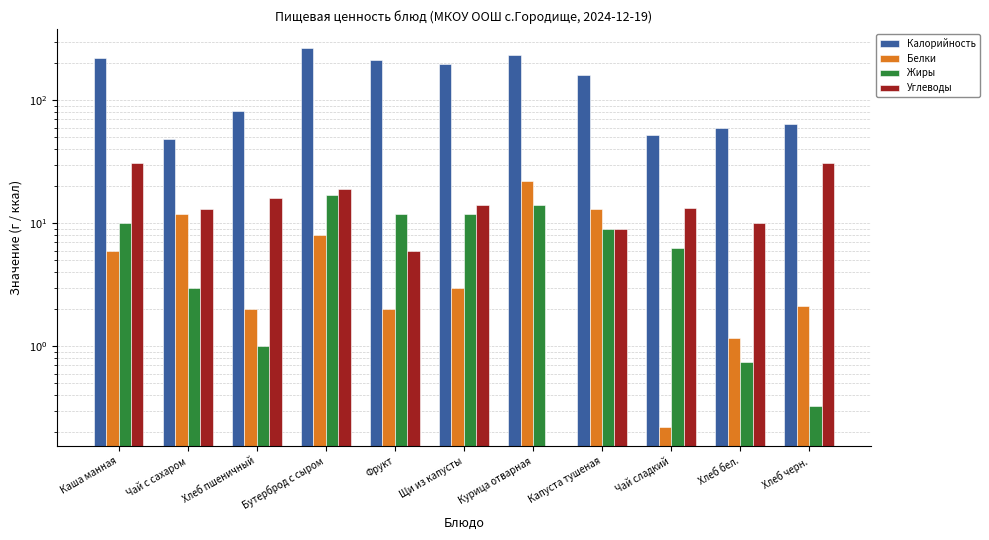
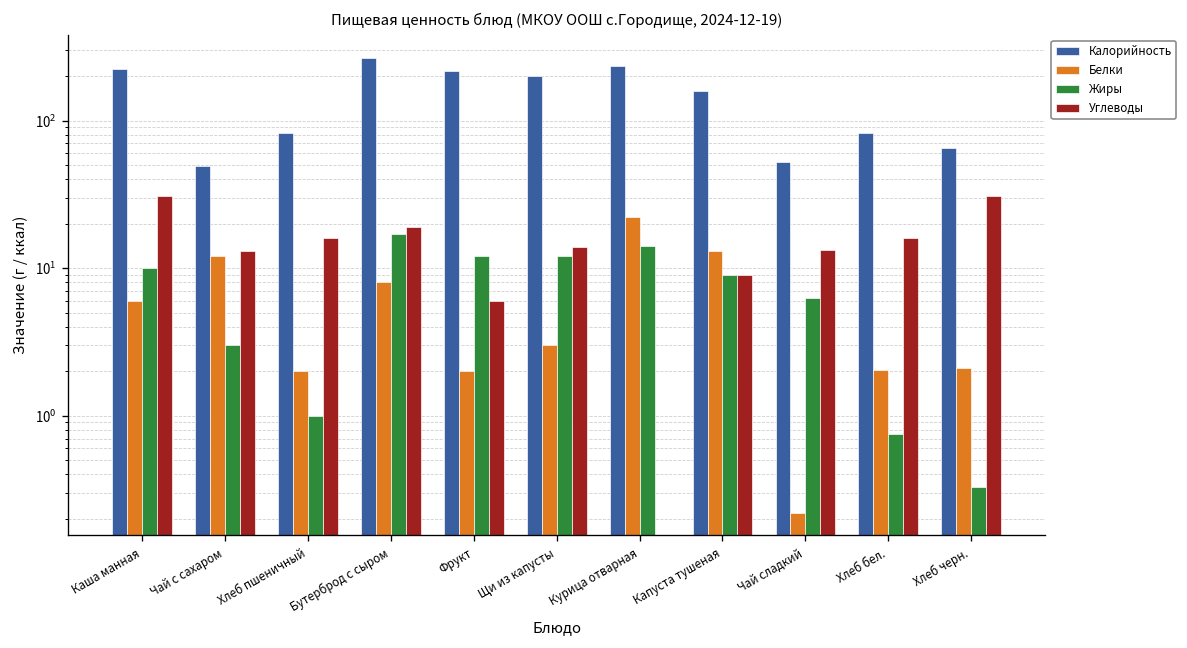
  {
    "Калорийность": {
      "Каша манная": 220,
      "Чай с сахаром": 49,
      "Хлеб пшеничный": 80,
      "Бутерброд с сыром": 270,
      "Фрукт": 220,
      "Щи из капусты": 200,
      "Курица отварная": 230,
      "Капуста тушеная": 160,
      "Чай сладкий": 53,
-     "Хлеб бел.": 60,
+     "Хлеб бел.": 80,
      "Хлеб черн.": 60
    },
    "Белки": {
      "Каша манная": 6,
      "Чай с сахаром": 12,
      "Хлеб пшеничный": 2.0,
      "Бутерброд с сыром": 8,
      "Фрукт": 2.0,
      "Щи из капусты": 3.0,
      "Курица отварная": 22,
      "Капуста тушеная": 13,
      "Чай сладкий": 0.22,
-     "Хлеб бел.": 1.2,
+     "Хлеб бел.": 2.0,
      "Хлеб черн.": 2.1
    },
    "Жиры": {
      "Каша манная": 10,
      "Чай с сахаром": 3.0,
      "Хлеб пшеничный": 1.0,
      "Бутерброд с сыром": 17,
      "Фрукт": 12,
      "Щи из капусты": 12,
      "Курица отварная": 14,
      "Капуста тушеная": 9,
      "Чай сладкий": 6,
      "Хлеб бел.": 0.8,
      "Хлеб черн.": 0.33
    },
    "Углеводы": {
      "Каша манная": 31,
      "Чай с сахаром": 13,
      "Хлеб пшеничный": 16,
      "Бутерброд с сыром": 19,
      "Фрукт": 6,
      "Щи из капусты": 14,
      "Капуста тушеная": 9,
      "Чай сладкий": 13,
-     "Хлеб бел.": 10,
+     "Хлеб бел.": 16,
      "Хлеб черн.": 31
    }
  }
